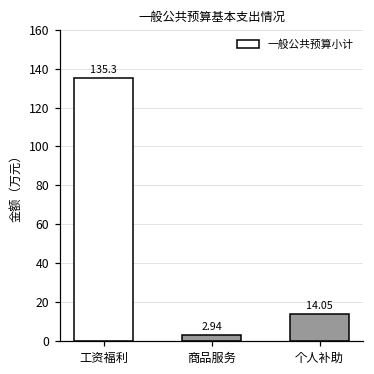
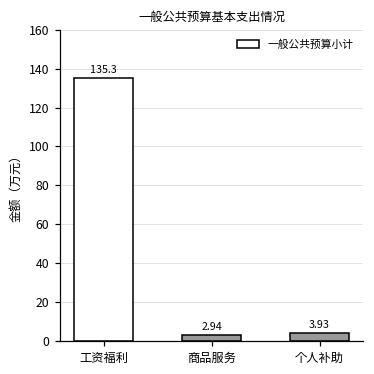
  {
    "工资福利": 135.3,
    "商品服务": 2.94,
-   "个人补助": 14.05
+   "个人补助": 3.93
  }
